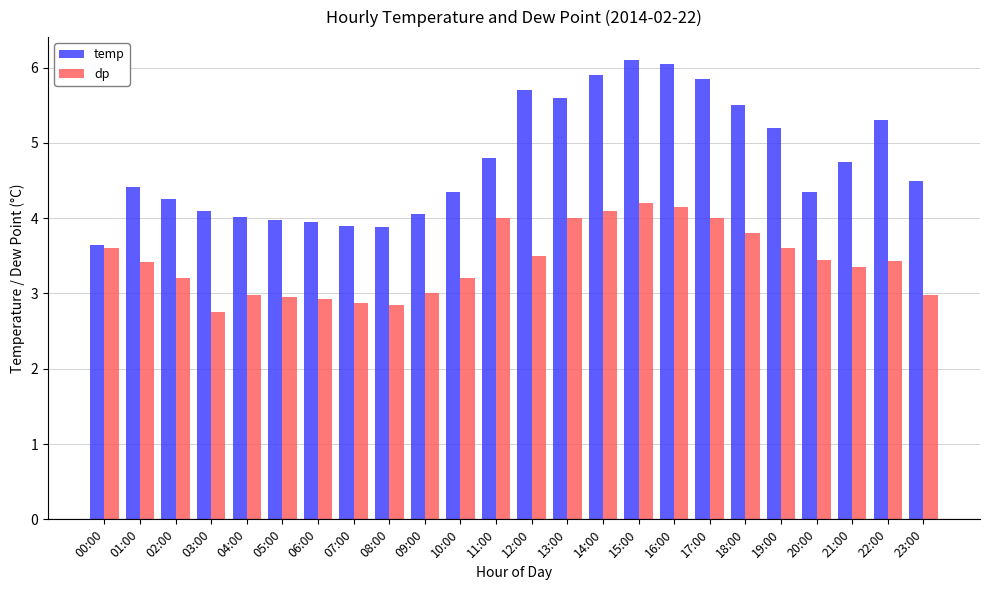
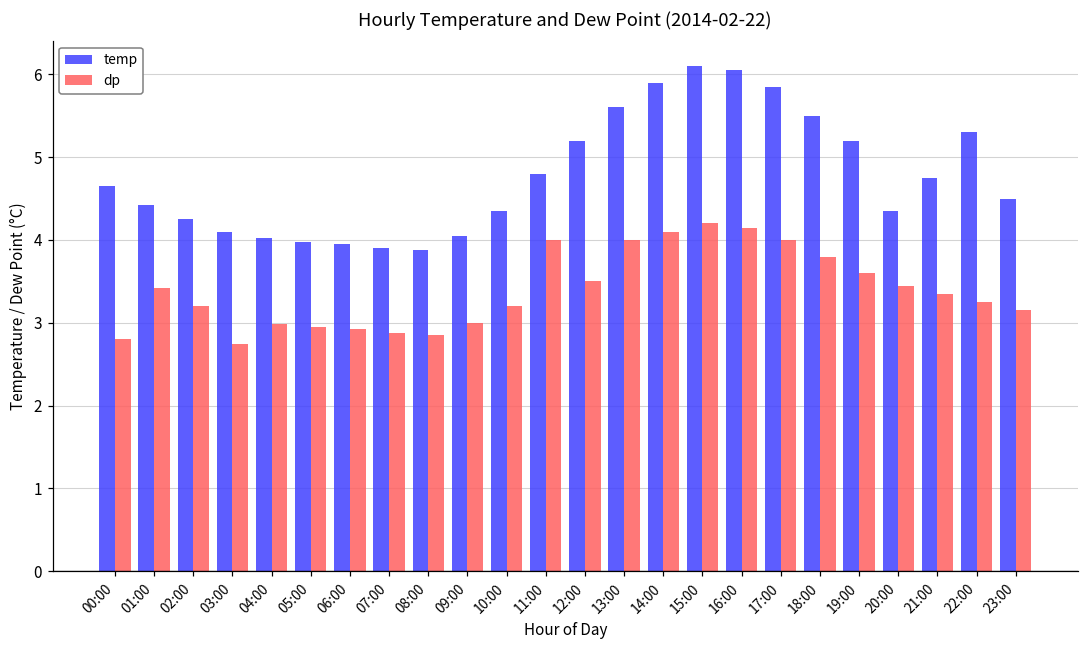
  {
    "temp": {
-     "00:00": 3.7,
+     "00:00": 4.7,
      "01:00": 4.4,
      "02:00": 4.3,
      "03:00": 4.1,
      "04:00": 4.0,
      "05:00": 4.0,
      "06:00": 4.0,
      "07:00": 3.9,
      "08:00": 3.9,
      "09:00": 4.1,
      "10:00": 4.4,
      "11:00": 4.8,
-     "12:00": 5.7,
+     "12:00": 5.2,
      "13:00": 5.6,
      "14:00": 5.9,
      "15:00": 6.1,
      "16:00": 6.1,
      "17:00": 5.9,
      "18:00": 5.5,
      "19:00": 5.2,
      "20:00": 4.4,
      "21:00": 4.8,
      "22:00": 5.3,
      "23:00": 4.5
    },
    "dp": {
-     "00:00": 3.6,
+     "00:00": 2.8,
      "01:00": 3.4,
      "02:00": 3.2,
      "03:00": 2.8,
      "04:00": 3.0,
      "05:00": 3.0,
      "06:00": 2.9,
      "07:00": 2.9,
      "08:00": 2.9,
      "09:00": 3.0,
      "10:00": 3.2,
      "11:00": 4.0,
      "12:00": 3.5,
      "13:00": 4.0,
      "14:00": 4.1,
      "15:00": 4.2,
      "16:00": 4.2,
      "17:00": 4.0,
      "18:00": 3.8,
      "19:00": 3.6,
      "20:00": 3.5,
      "21:00": 3.4,
-     "22:00": 3.4,
-     "23:00": 3.0
+     "22:00": 3.3,
+     "23:00": 3.2
    }
  }
